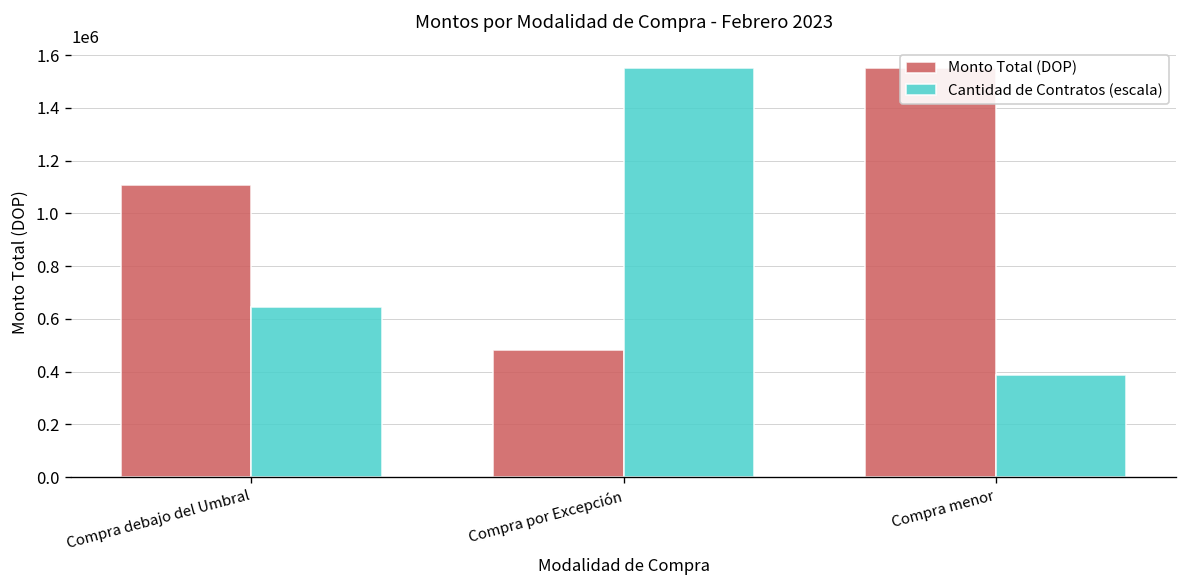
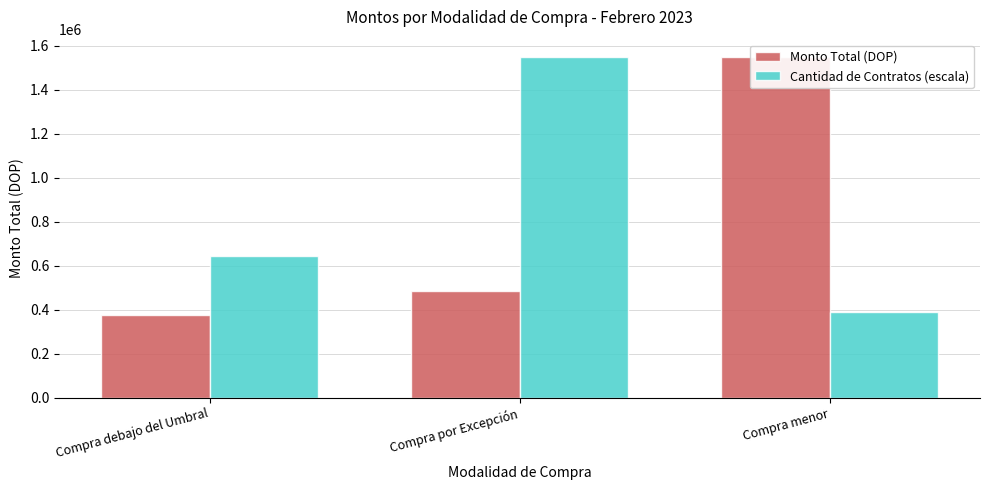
  {
    "Monto Total (DOP)": {
-     "Compra debajo del Umbral": 1110000,
+     "Compra debajo del Umbral": 370000,
      "Compra por Excepción": 480000
    },
    "Cantidad de Contratos (escala)": {
      "Compra debajo del Umbral": 650000,
      "Compra por Excepción": 1550000,
      "Compra menor": 390000
    }
  }
